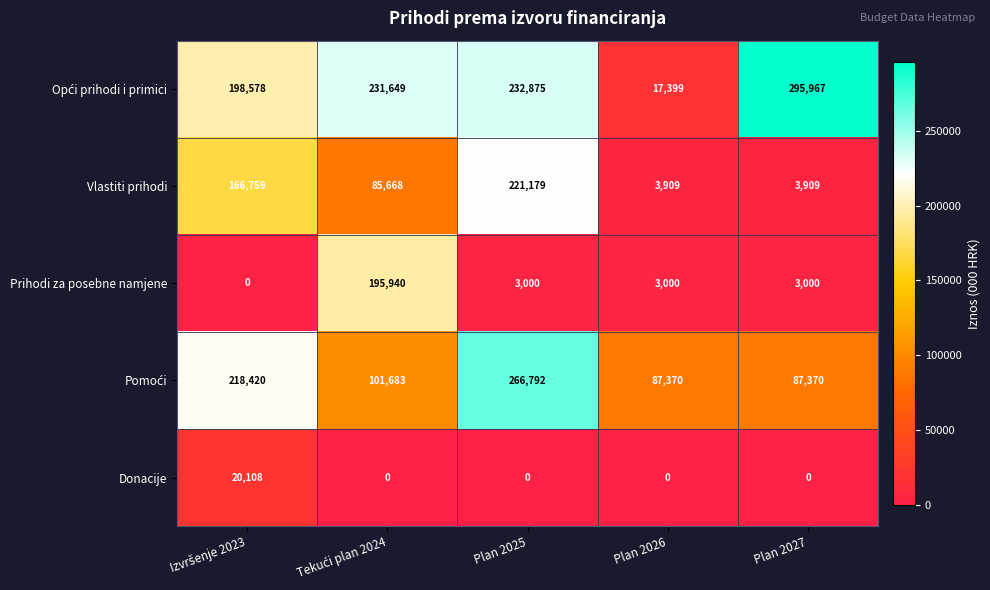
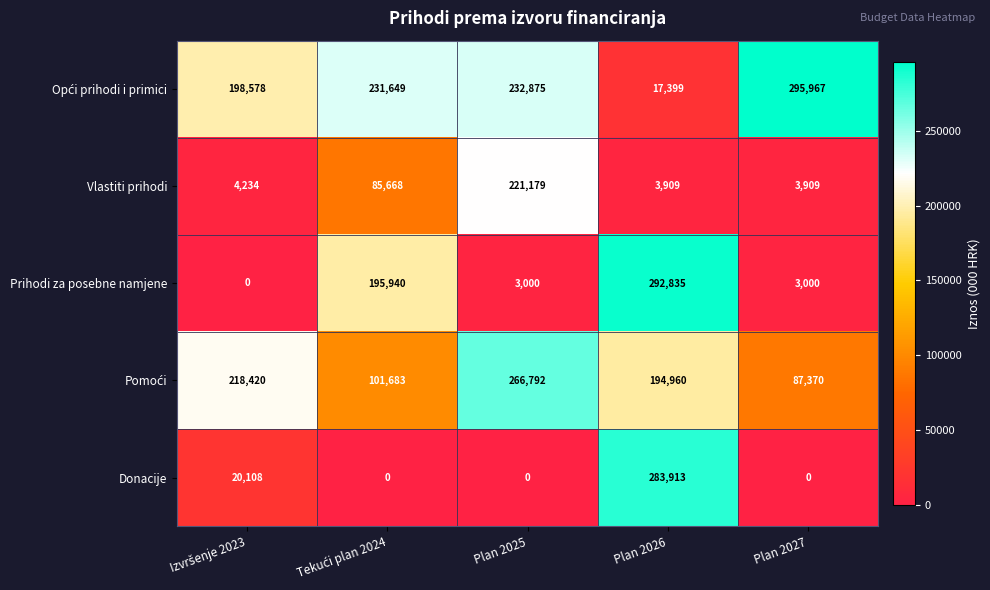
  {
    "Opći prihodi i primici": {
      "Izvršenje 2023": "198,578",
      "Tekući plan 2024": "231,649",
      "Plan 2025": "232,875",
      "Plan 2026": "17,399",
      "Plan 2027": "295,967"
    },
    "Vlastiti prihodi": {
-     "Izvršenje 2023": "166,759",
+     "Izvršenje 2023": "4,234",
      "Tekući plan 2024": "85,668",
      "Plan 2025": "221,179",
      "Plan 2026": "3,909",
      "Plan 2027": "3,909"
    },
    "Prihodi za posebne namjene": {
      "Izvršenje 2023": "0",
      "Tekući plan 2024": "195,940",
      "Plan 2025": "3,000",
-     "Plan 2026": "3,000",
+     "Plan 2026": "292,835",
      "Plan 2027": "3,000"
    },
    "Pomoći": {
      "Izvršenje 2023": "218,420",
      "Tekući plan 2024": "101,683",
      "Plan 2025": "266,792",
-     "Plan 2026": "87,370",
+     "Plan 2026": "194,960",
      "Plan 2027": "87,370"
    },
    "Donacije": {
      "Izvršenje 2023": "20,108",
      "Tekući plan 2024": "0",
      "Plan 2025": "0",
-     "Plan 2026": "0",
+     "Plan 2026": "283,913",
      "Plan 2027": "0"
    }
  }
